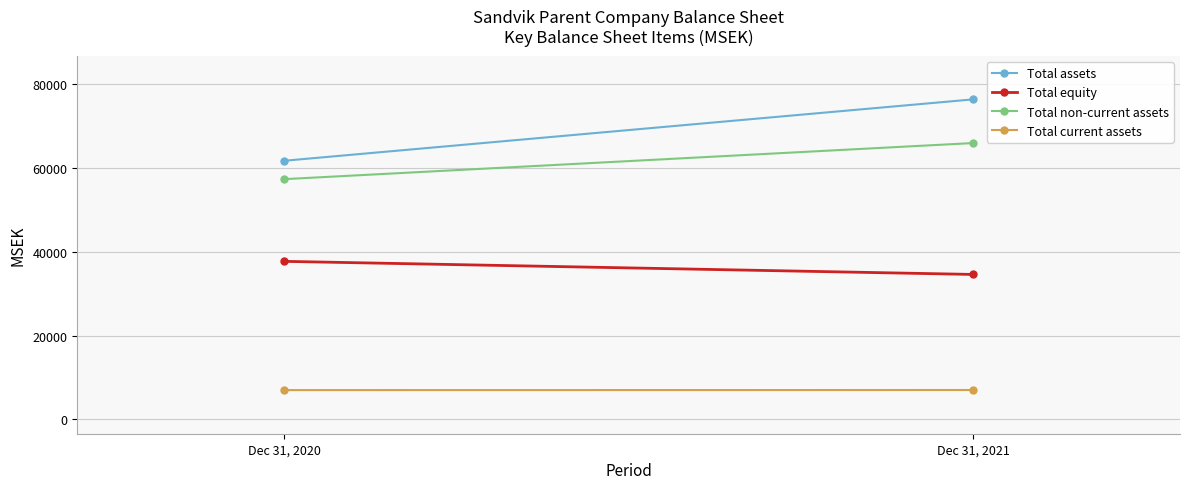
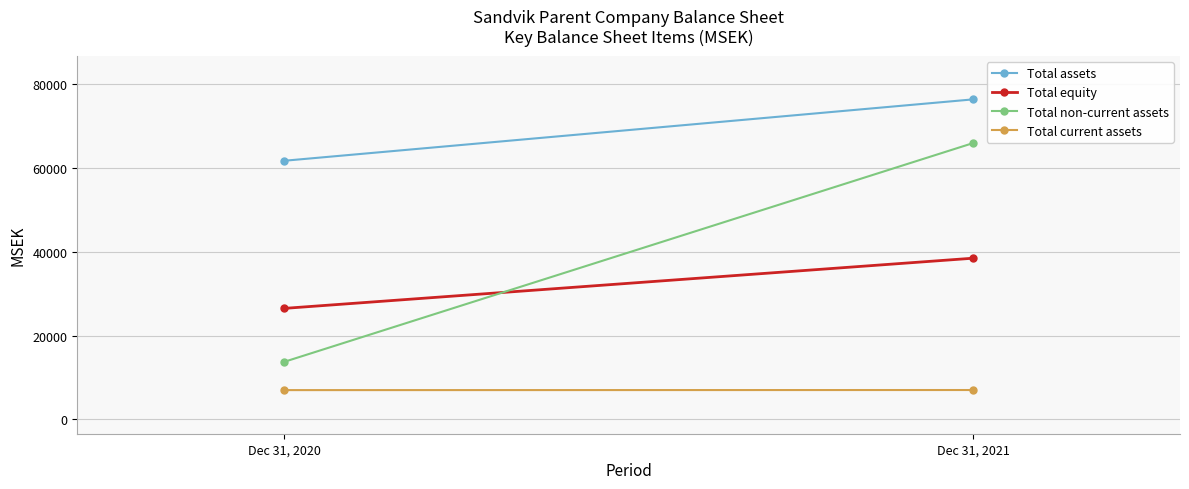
  {
    "Total assets": {
      "Dec 31, 2020": 62000,
      "Dec 31, 2021": 76000
    },
    "Total equity": {
-     "Dec 31, 2020": 38000,
-     "Dec 31, 2021": 35000
+     "Dec 31, 2020": 26000,
+     "Dec 31, 2021": 38000
    },
    "Total non-current assets": {
-     "Dec 31, 2020": 57000,
+     "Dec 31, 2020": 14000,
      "Dec 31, 2021": 66000
    },
    "Total current assets": {
      "Dec 31, 2020": 7000,
      "Dec 31, 2021": 7000
    }
  }
